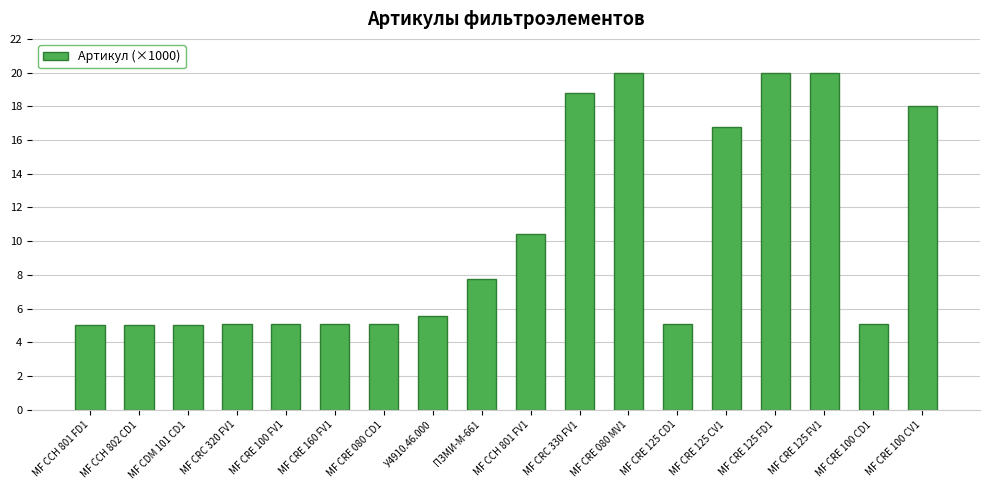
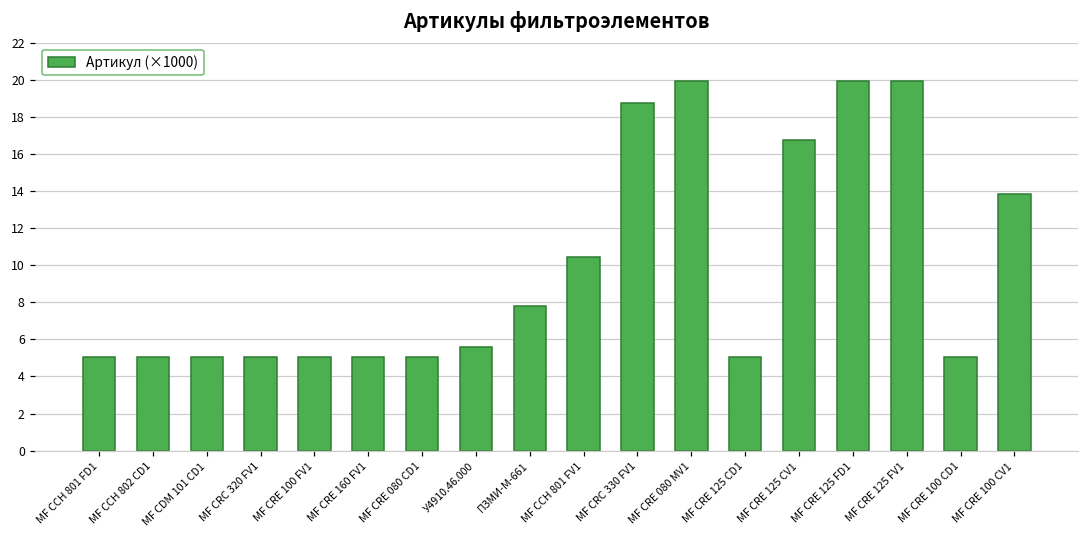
  {
    "МF CCH 801 FD1": 5.0,
    "МF CCH 802 CD1": 5.0,
    "МF CDM 101 CD1": 5.0,
    "МF CRC 320 FV1": 5.1,
    "МF CRE 100 FV1": 5.1,
    "МF CRE 160 FV1": 5.1,
    "МF CRE 080 CD1": 5.1,
    "У4910.46.000": 5.6,
    "ПЗМИ-М-661": 7.8,
    "МF CCH 801 FV1": 10.4,
    "МF CRC 330 FV1": 18.8,
    "МF CRE 080 MV1": 20.0,
    "МF CRE 125 CD1": 5.1,
    "МF CRE 125 CV1": 16.8,
    "МF CRE 125 FD1": 20.0,
    "МF CRE 125 FV1": 20.0,
    "МF CRE 100 CD1": 5.1,
-   "МF CRE 100 CV1": 18.0
+   "МF CRE 100 CV1": 13.8
  }
